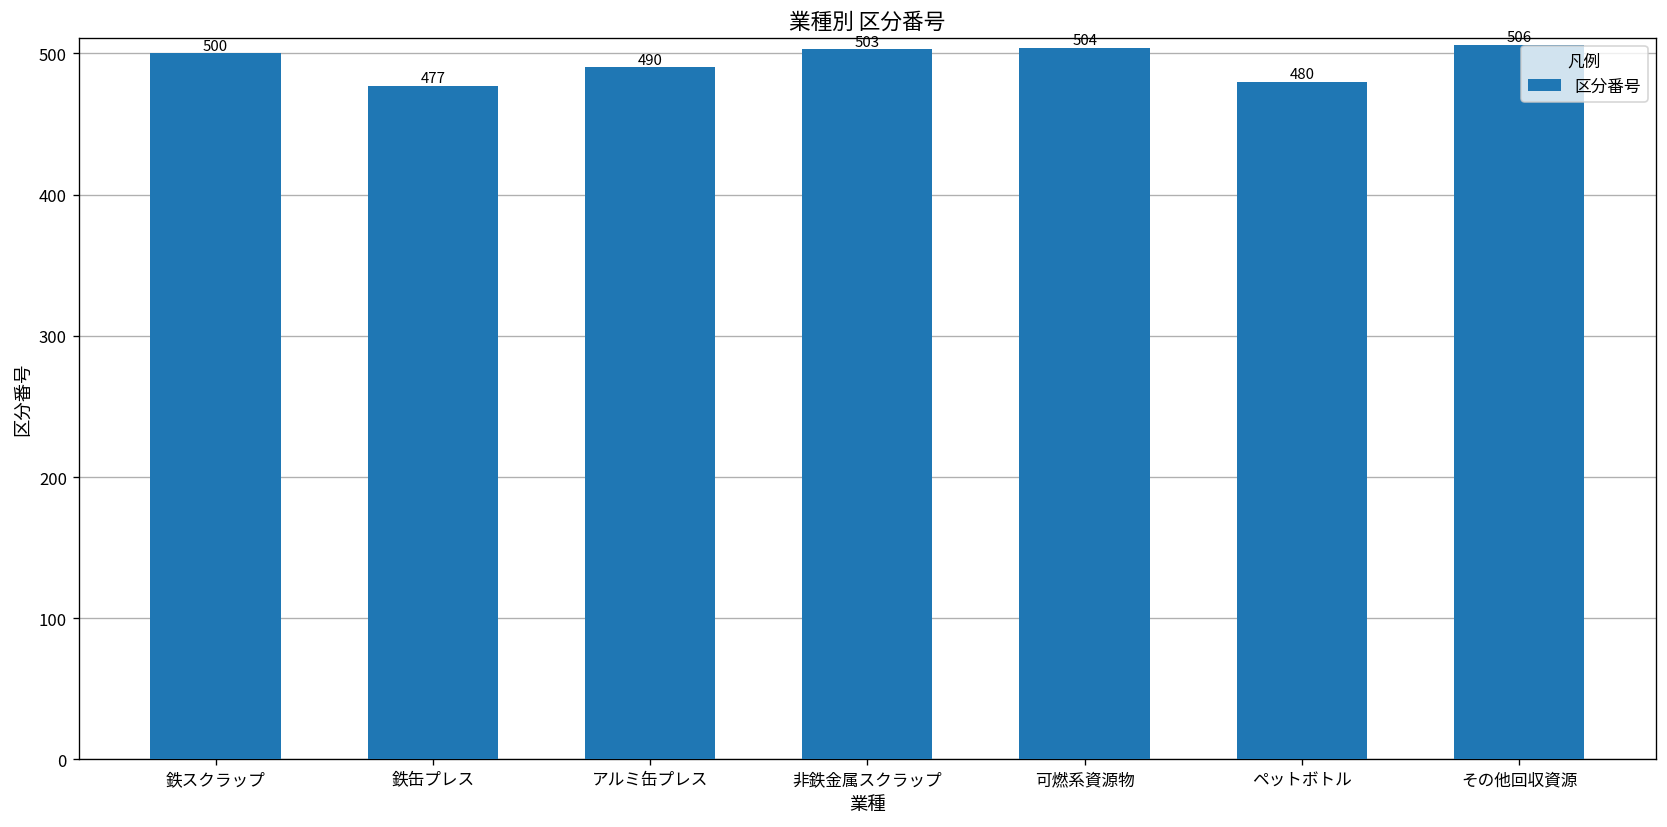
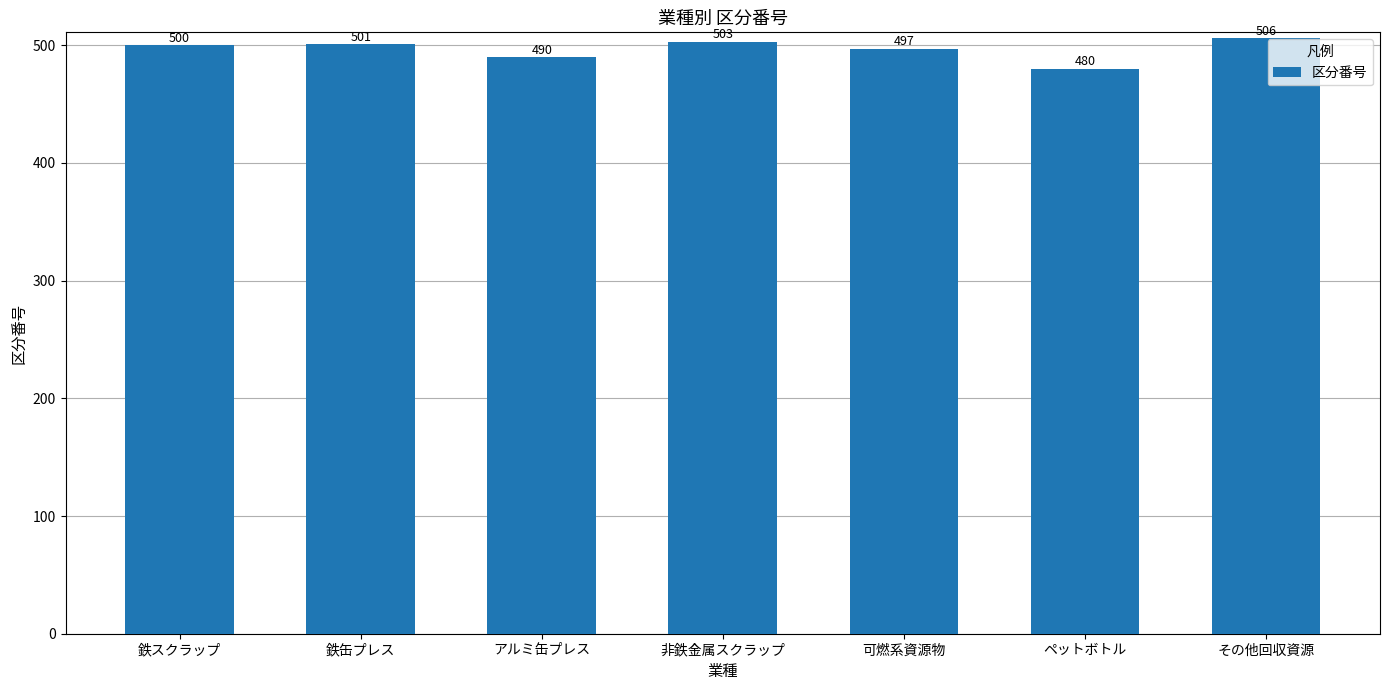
  {
    "鉄スクラップ": 500,
-   "鉄缶プレス": 477,
+   "鉄缶プレス": 501,
    "アルミ缶プレス": 490,
    "非鉄金属スクラップ": 503,
-   "可燃系資源物": 504,
+   "可燃系資源物": 497,
    "ペットボトル": 480,
    "その他回収資源": 506
  }
